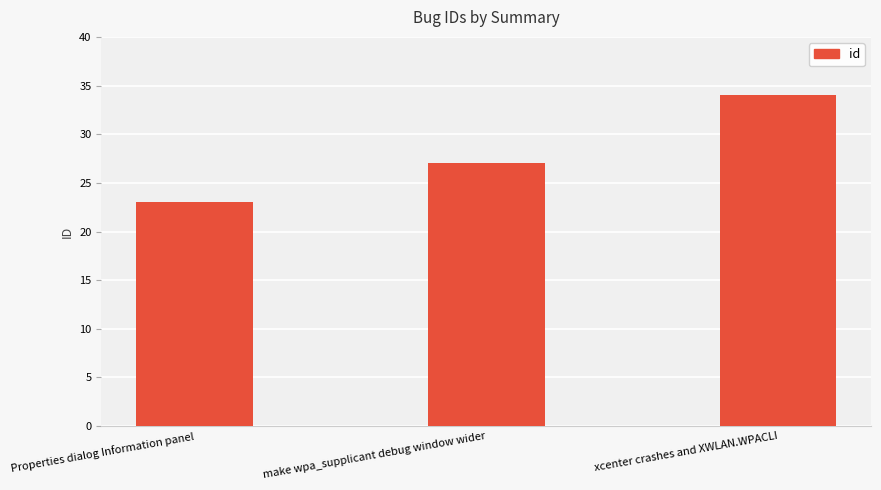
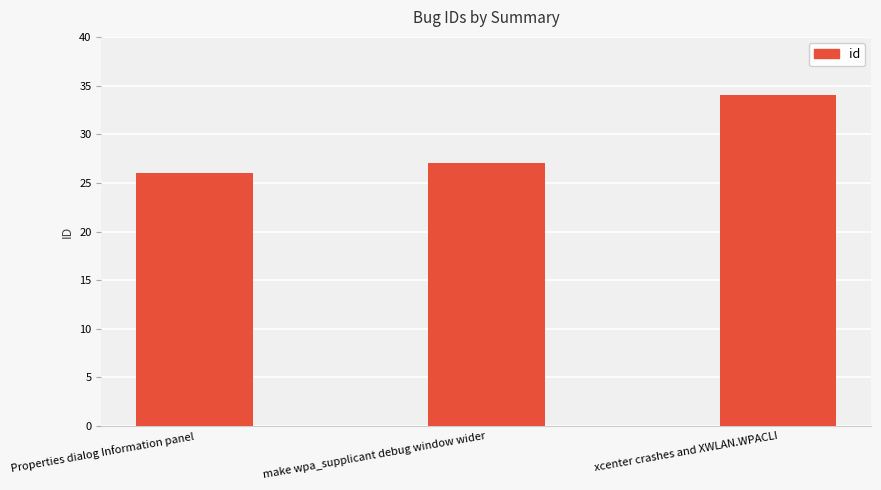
  {
-   "Properties dialog Information panel": 23,
+   "Properties dialog Information panel": 26,
    "make wpa_supplicant debug window wider": 27,
    "xcenter crashes and XWLAN.WPACLI": 34
  }
